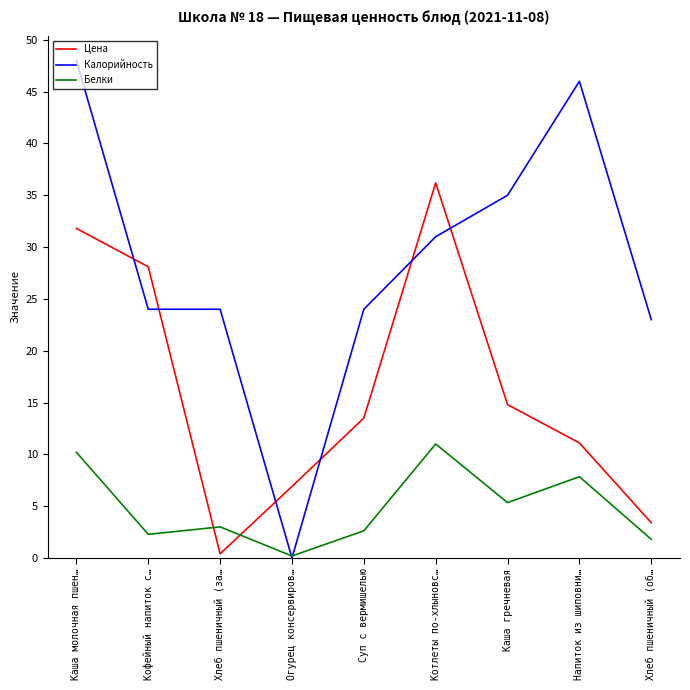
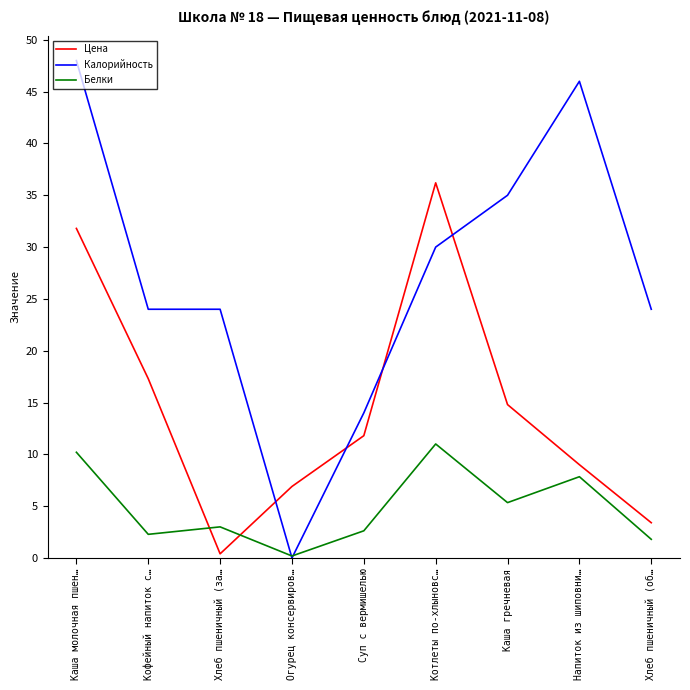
  {
    "Цена": {
      "Каша молочная пшен…": 31.8,
-     "Кофейный напиток с…": 28.1,
+     "Кофейный напиток с…": 17.3,
      "Хлеб пшеничный (за…": 0.4,
      "Огурец консервиров…": 6.9,
-     "Суп с вермишелью": 13.5,
+     "Суп с вермишелью": 11.8,
      "Котлеты по-хлыновс…": 36.2,
      "Каша гречневая": 14.8,
-     "Напиток из шиповни…": 11.1,
+     "Напиток из шиповни…": 9.0,
      "Хлеб пшеничный (об…": 3.4
    },
    "Калорийность": {
      "Кофейный напиток с…": 24,
      "Хлеб пшеничный (за…": 24,
-     "Суп с вермишелью": 24,
-     "Котлеты по-хлыновс…": 31,
+     "Суп с вермишелью": 14,
+     "Котлеты по-хлыновс…": 30,
      "Каша гречневая": 35,
      "Напиток из шиповни…": 46,
-     "Хлеб пшеничный (об…": 23
+     "Хлеб пшеничный (об…": 24
    },
    "Белки": {
      "Каша молочная пшен…": 10.2,
      "Кофейный напиток с…": 2.3,
      "Хлеб пшеничный (за…": 3.0,
      "Суп с вермишелью": 2.6,
      "Котлеты по-хлыновс…": 11.0,
      "Каша гречневая": 5.3,
      "Напиток из шиповни…": 7.8,
      "Хлеб пшеничный (об…": 1.8
    }
  }
